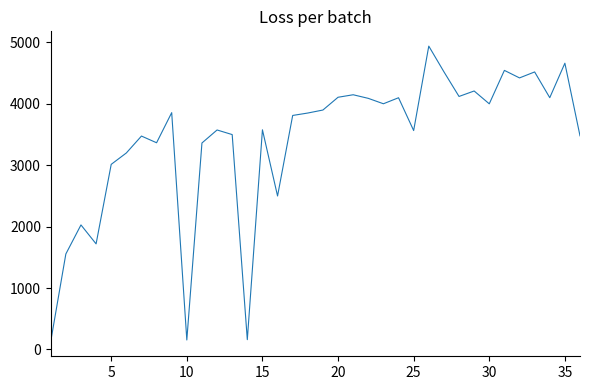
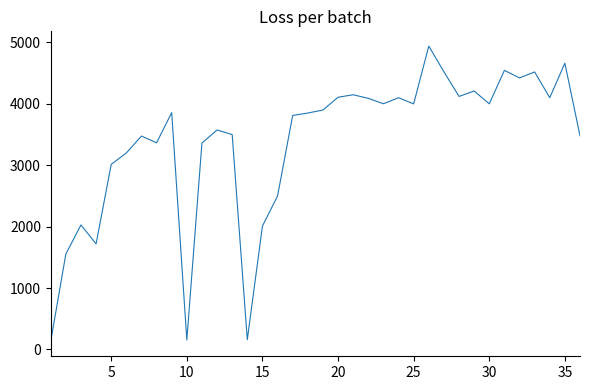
  {
    "5": 3000,
    "10": 200,
-   "15": 3600,
+   "15": 2000,
    "20": 4100,
-   "25": 3600,
+   "25": 4000,
    "30": 4000,
    "35": 4700
  }
